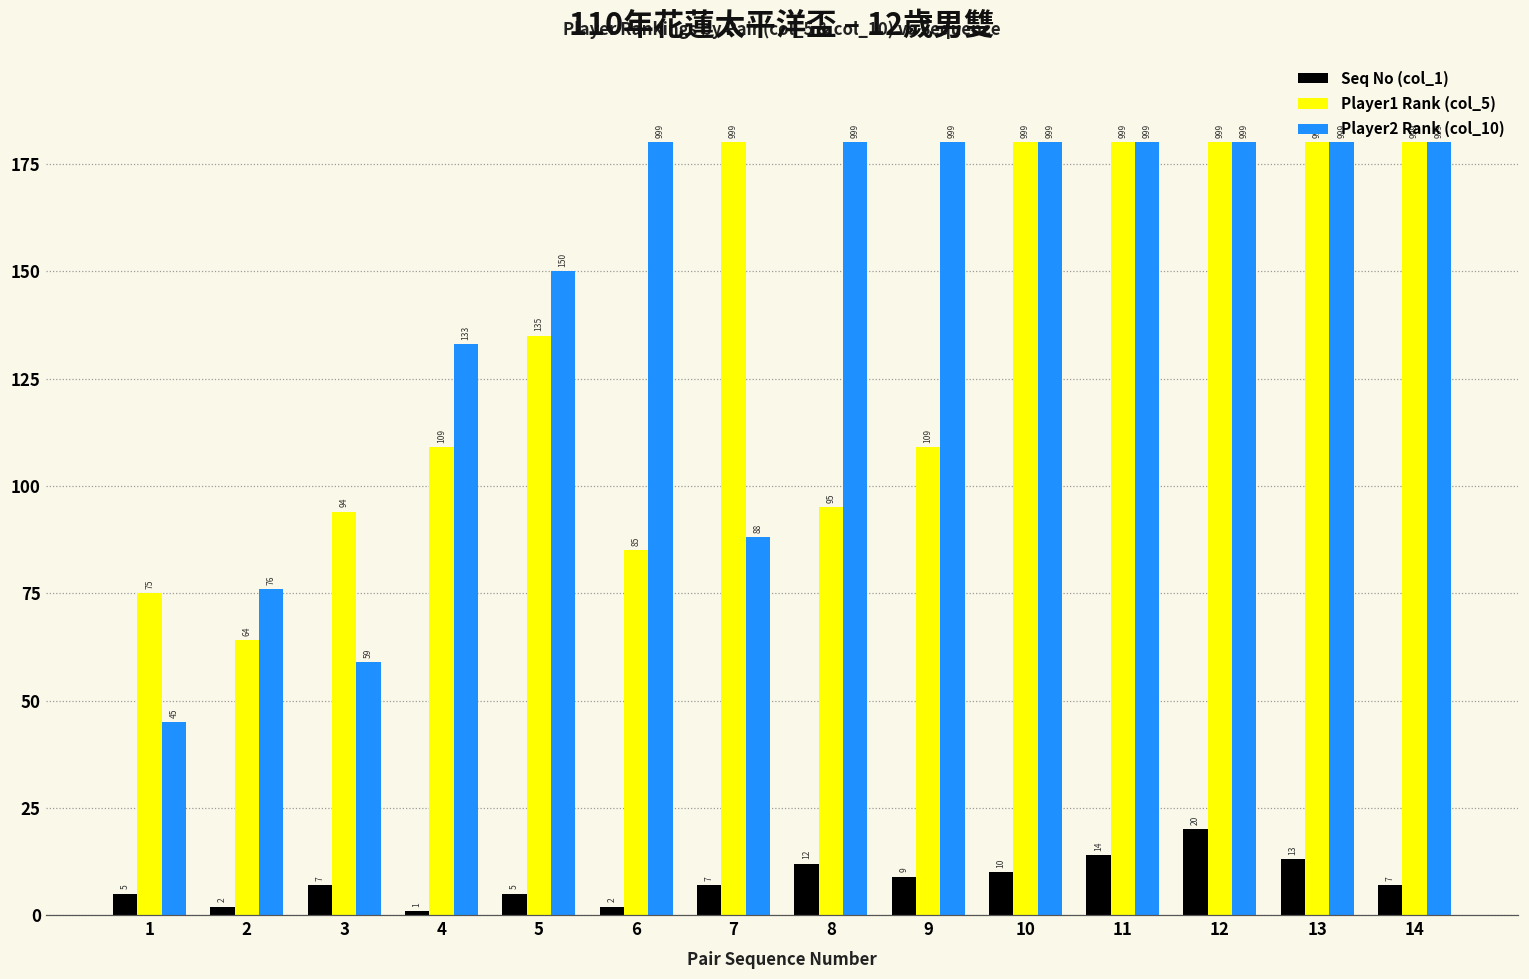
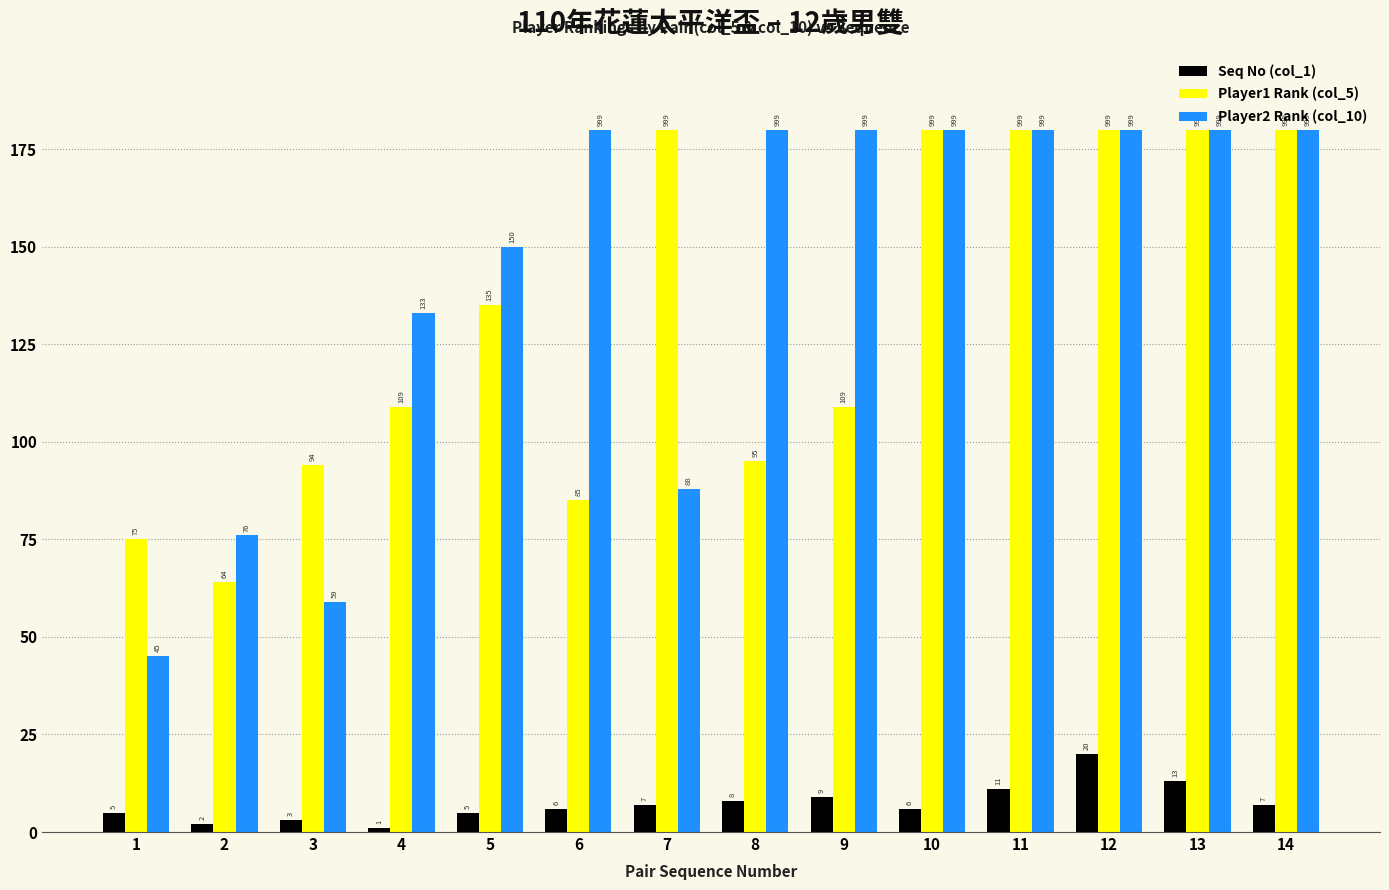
  {
    "Seq No (col_1)": {
      "1": 5,
      "2": 2,
-     "3": 7,
+     "3": 3,
      "4": 1,
      "5": 5,
-     "6": 2,
+     "6": 6,
      "7": 7,
-     "8": 12,
+     "8": 8,
      "9": 9,
-     "10": 10,
-     "11": 14,
+     "10": 6,
+     "11": 11,
      "12": 20,
      "13": 13,
      "14": 7
    },
    "Player1 Rank (col_5)": {
      "1": 75,
      "2": 64,
      "3": 94,
      "4": 109,
      "5": 135,
      "6": 85,
      "8": 95,
      "9": 109
    },
    "Player2 Rank (col_10)": {
      "1": 45,
      "2": 76,
      "3": 59,
      "4": 133,
      "5": 150,
      "7": 88
    }
  }
